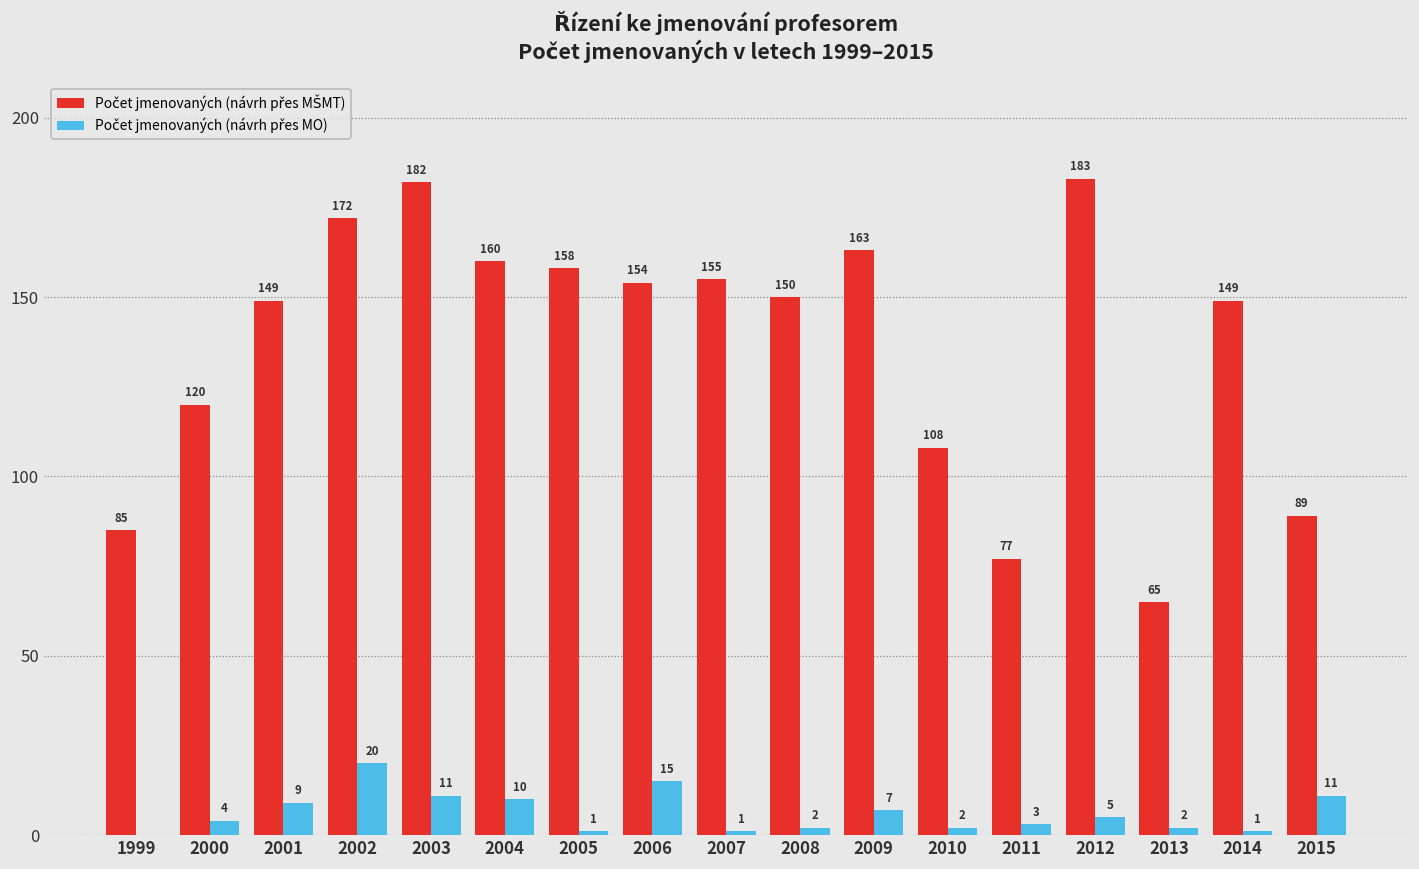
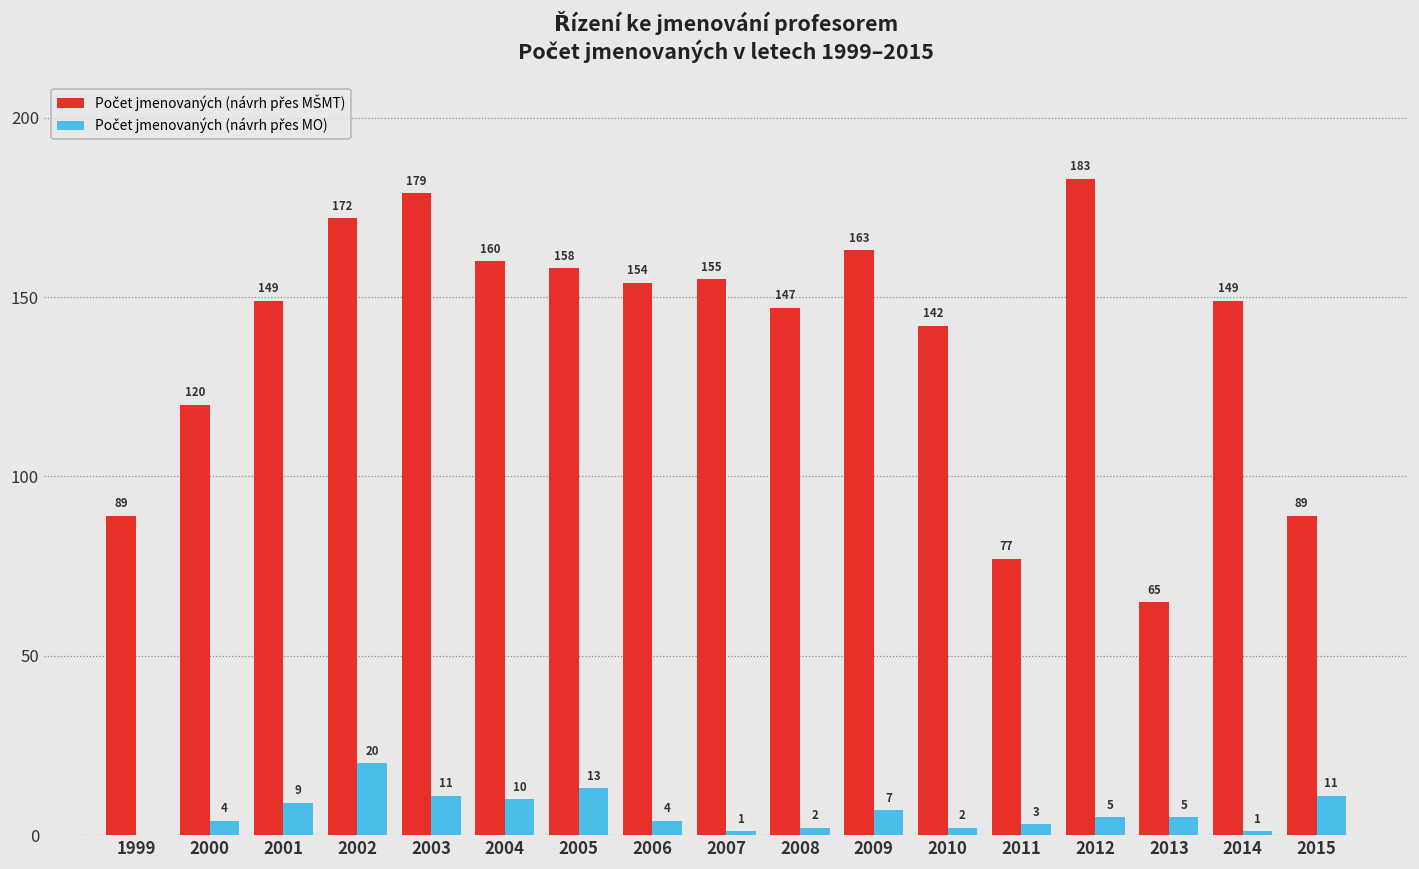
  {
    "Počet jmenovaných (návrh přes MŠMT)": {
-     "1999": 85,
+     "1999": 89,
      "2000": 120,
      "2001": 149,
      "2002": 172,
-     "2003": 182,
+     "2003": 179,
      "2004": 160,
      "2005": 158,
      "2006": 154,
      "2007": 155,
-     "2008": 150,
+     "2008": 147,
      "2009": 163,
-     "2010": 108,
+     "2010": 142,
      "2011": 77,
      "2012": 183,
      "2013": 65,
      "2014": 149,
      "2015": 89
    },
    "Počet jmenovaných (návrh přes MO)": {
      "2000": 4,
      "2001": 9,
      "2002": 20,
      "2003": 11,
      "2004": 10,
-     "2005": 1,
-     "2006": 15,
+     "2005": 13,
+     "2006": 4,
      "2007": 1,
      "2008": 2,
      "2009": 7,
      "2010": 2,
      "2011": 3,
      "2012": 5,
-     "2013": 2,
+     "2013": 5,
      "2014": 1,
      "2015": 11
    }
  }
